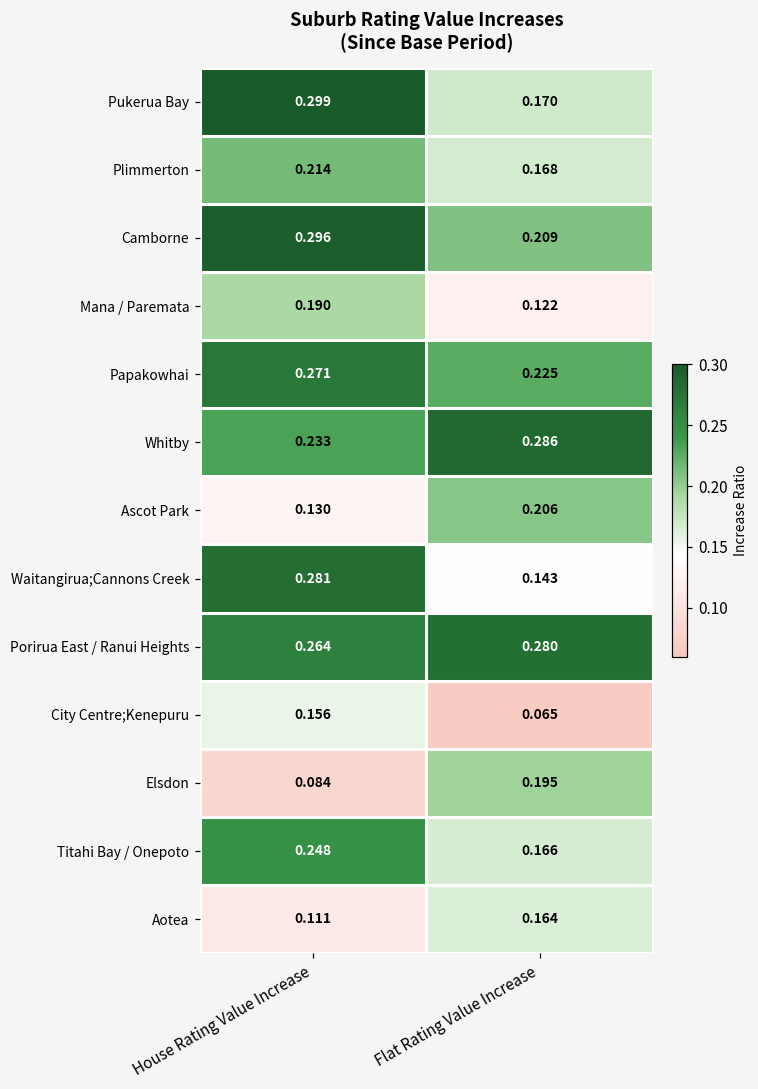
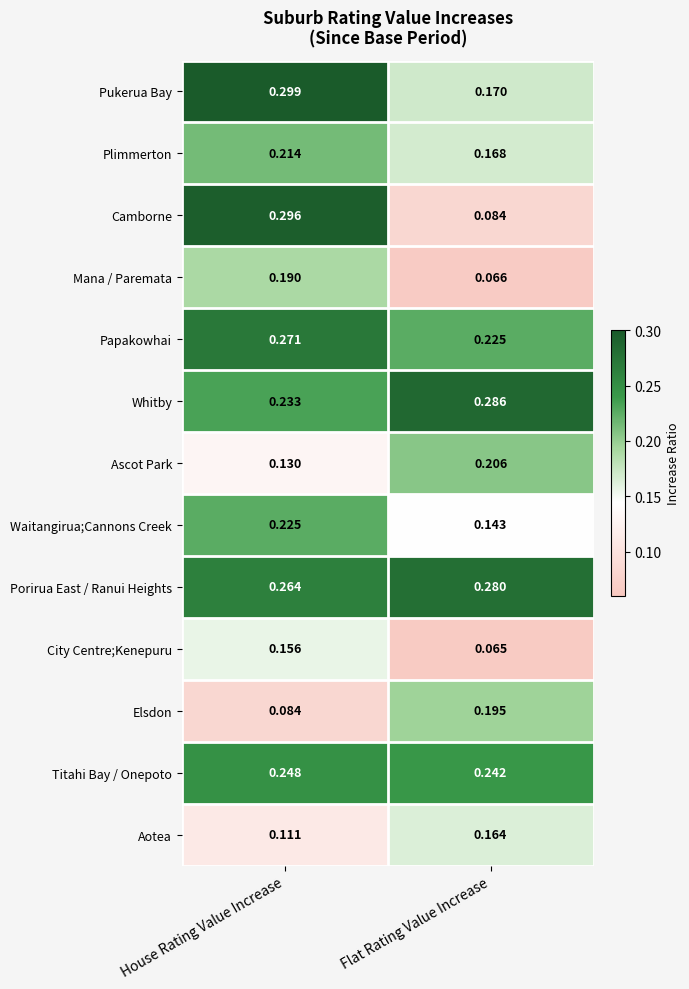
  {
    "Pukerua Bay": {
      "House Rating Value Increase": 0.299,
      "Flat Rating Value Increase": 0.170
    },
    "Plimmerton": {
      "House Rating Value Increase": 0.214,
      "Flat Rating Value Increase": 0.168
    },
    "Camborne": {
      "House Rating Value Increase": 0.296,
-     "Flat Rating Value Increase": 0.209
+     "Flat Rating Value Increase": 0.084
    },
    "Mana / Paremata": {
      "House Rating Value Increase": 0.190,
-     "Flat Rating Value Increase": 0.122
+     "Flat Rating Value Increase": 0.066
    },
    "Papakowhai": {
      "House Rating Value Increase": 0.271,
      "Flat Rating Value Increase": 0.225
    },
    "Whitby": {
      "House Rating Value Increase": 0.233,
      "Flat Rating Value Increase": 0.286
    },
    "Ascot Park": {
      "House Rating Value Increase": 0.130,
      "Flat Rating Value Increase": 0.206
    },
    "Waitangirua;Cannons Creek": {
-     "House Rating Value Increase": 0.281,
+     "House Rating Value Increase": 0.225,
      "Flat Rating Value Increase": 0.143
    },
    "Porirua East / Ranui Heights": {
      "House Rating Value Increase": 0.264,
      "Flat Rating Value Increase": 0.280
    },
    "City Centre;Kenepuru": {
      "House Rating Value Increase": 0.156,
      "Flat Rating Value Increase": 0.065
    },
    "Elsdon": {
      "House Rating Value Increase": 0.084,
      "Flat Rating Value Increase": 0.195
    },
    "Titahi Bay / Onepoto": {
      "House Rating Value Increase": 0.248,
-     "Flat Rating Value Increase": 0.166
+     "Flat Rating Value Increase": 0.242
    },
    "Aotea": {
      "House Rating Value Increase": 0.111,
      "Flat Rating Value Increase": 0.164
    }
  }
